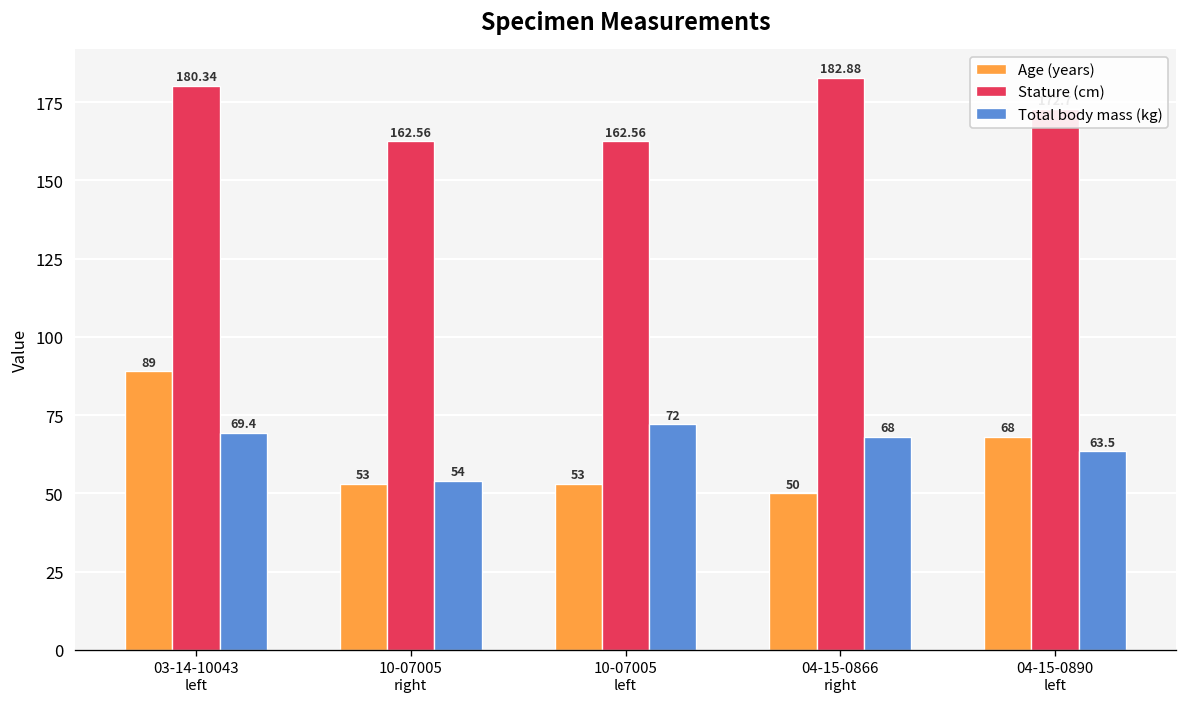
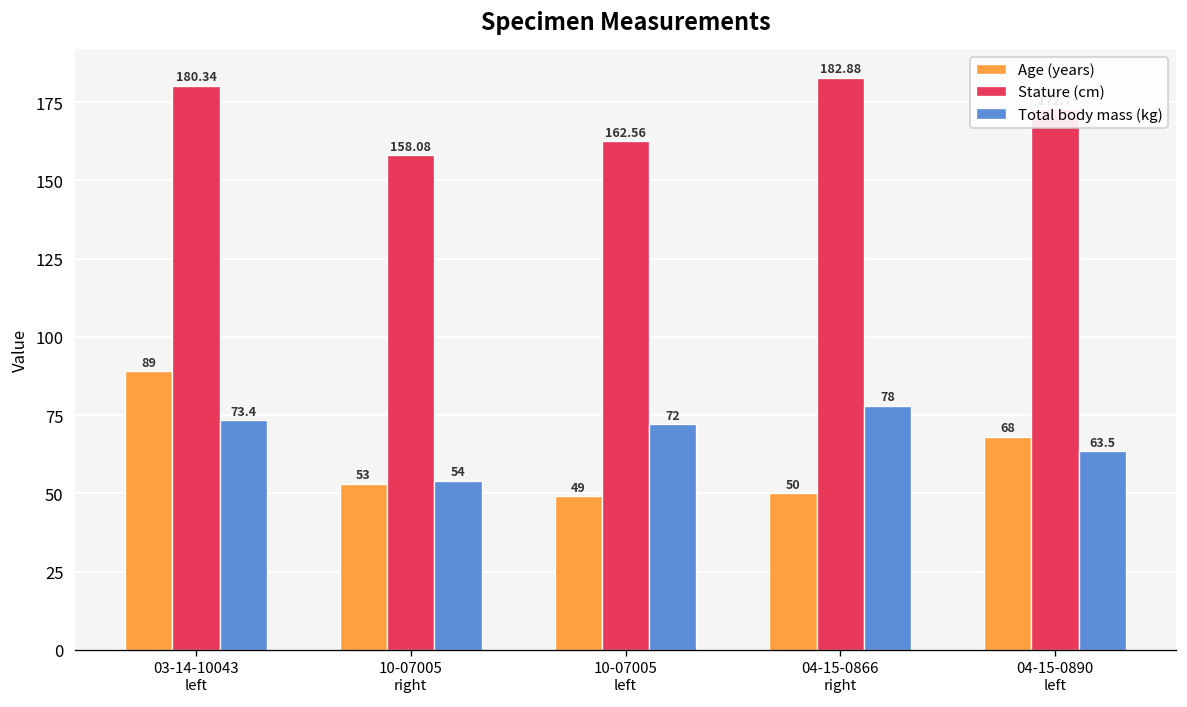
  {
    "Age (years)": {
      "03-14-10043 left": 89,
      "10-07005 right": 53,
-     "10-07005 left": 53,
+     "10-07005 left": 49,
      "04-15-0866 right": 50,
      "04-15-0890 left": 68
    },
    "Stature (cm)": {
      "03-14-10043 left": 180.34,
-     "10-07005 right": 162.56,
+     "10-07005 right": 158.08,
      "10-07005 left": 162.56,
      "04-15-0866 right": 182.88
    },
    "Total body mass (kg)": {
-     "03-14-10043 left": 69.4,
+     "03-14-10043 left": 73.4,
      "10-07005 right": 54,
      "10-07005 left": 72,
-     "04-15-0866 right": 68,
+     "04-15-0866 right": 78,
      "04-15-0890 left": 63.5
    }
  }
